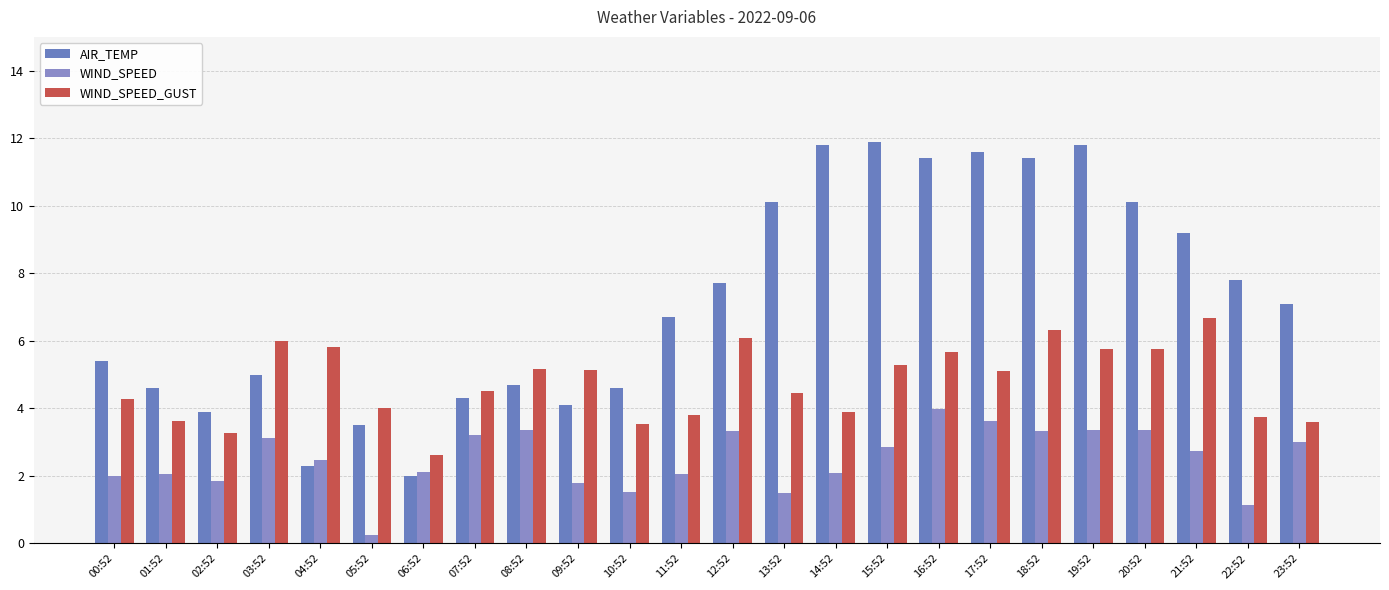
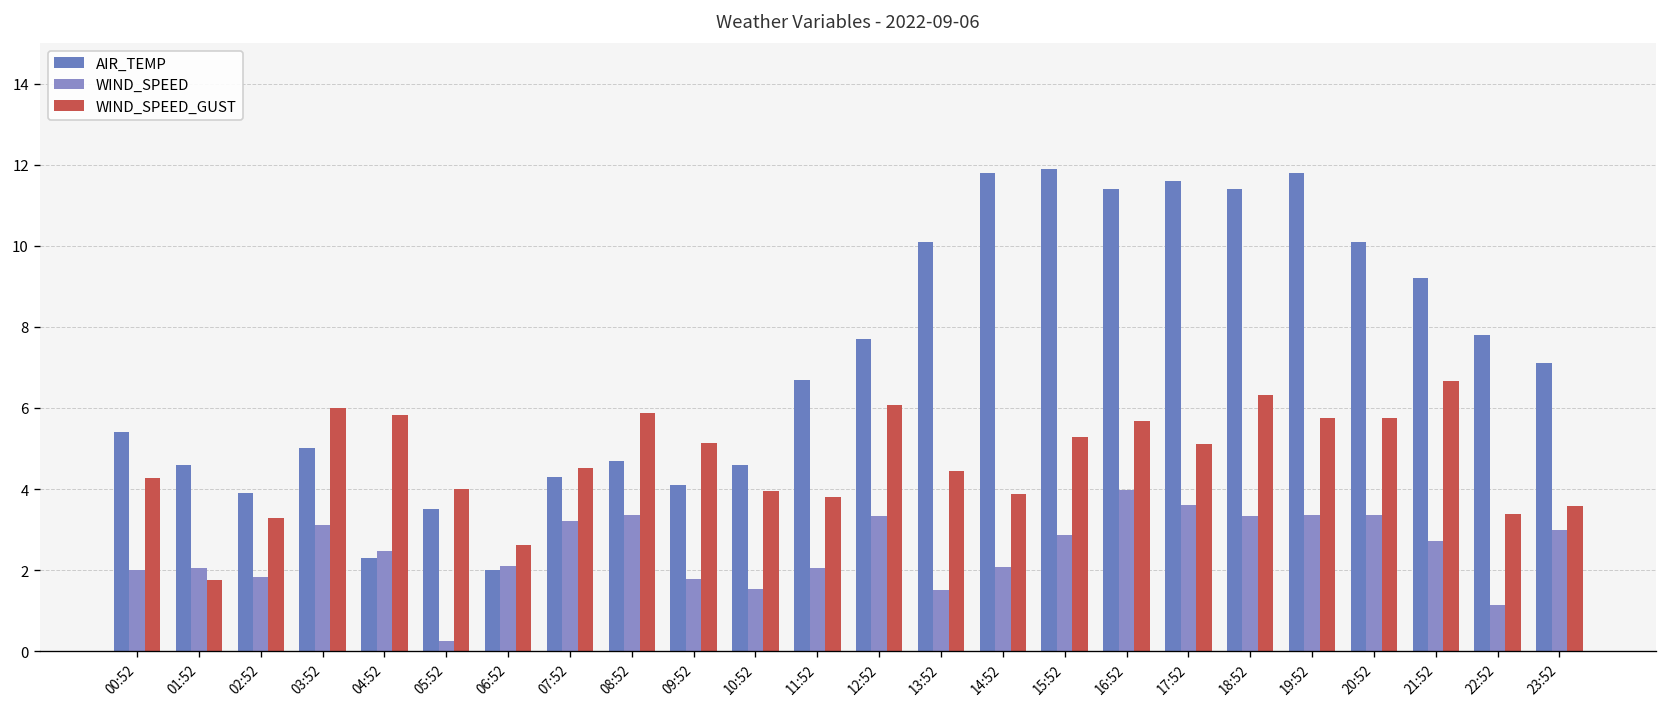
  {
    "WIND_SPEED_GUST": {
      "00:52": 4.3,
-     "01:52": 3.6,
+     "01:52": 1.8,
      "02:52": 3.3,
      "03:52": 6.0,
      "04:52": 5.8,
      "05:52": 4.0,
      "06:52": 2.6,
      "07:52": 4.5,
-     "08:52": 5.2,
+     "08:52": 5.9,
      "09:52": 5.1,
-     "10:52": 3.5,
+     "10:52": 3.9,
      "11:52": 3.8,
      "12:52": 6.1,
      "13:52": 4.4,
      "14:52": 3.9,
      "15:52": 5.3,
      "16:52": 5.7,
      "17:52": 5.1,
      "18:52": 6.3,
      "19:52": 5.8,
      "20:52": 5.8,
      "21:52": 6.7,
-     "22:52": 3.8,
+     "22:52": 3.4,
      "23:52": 3.6
    }
  }
